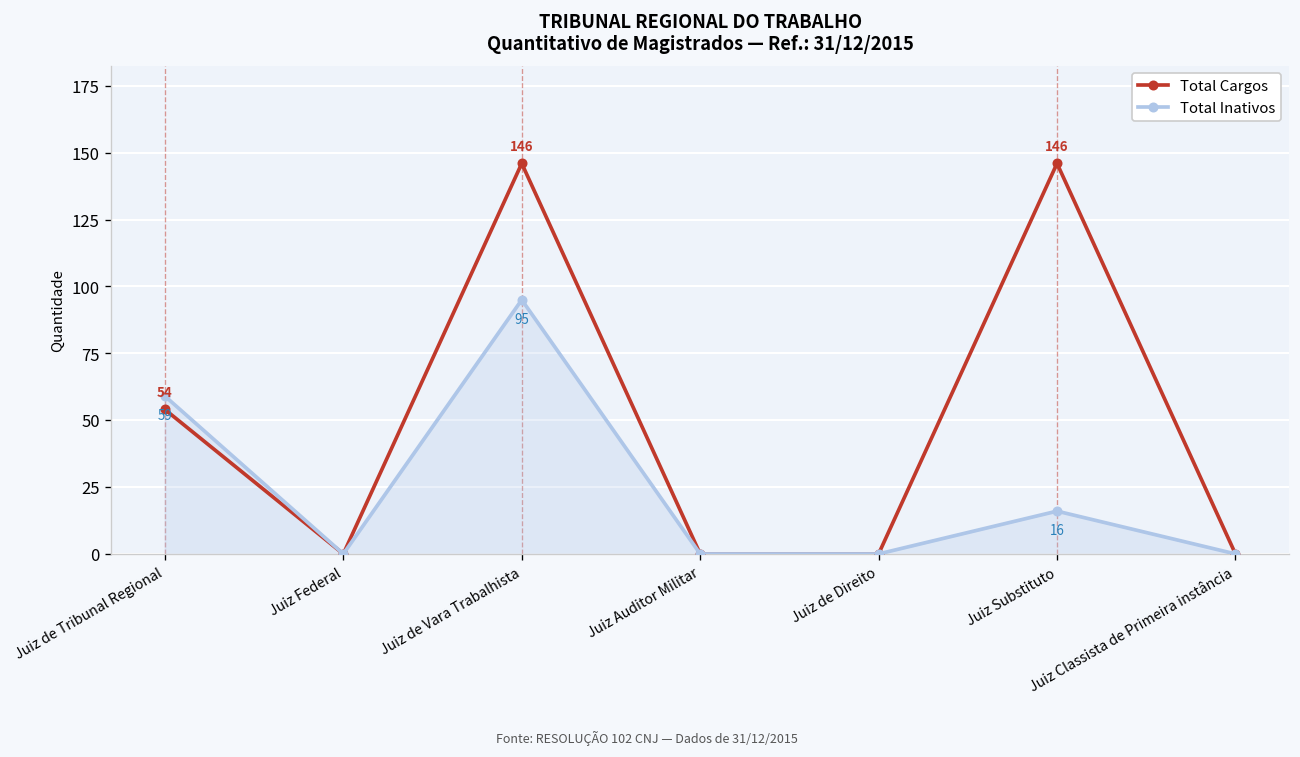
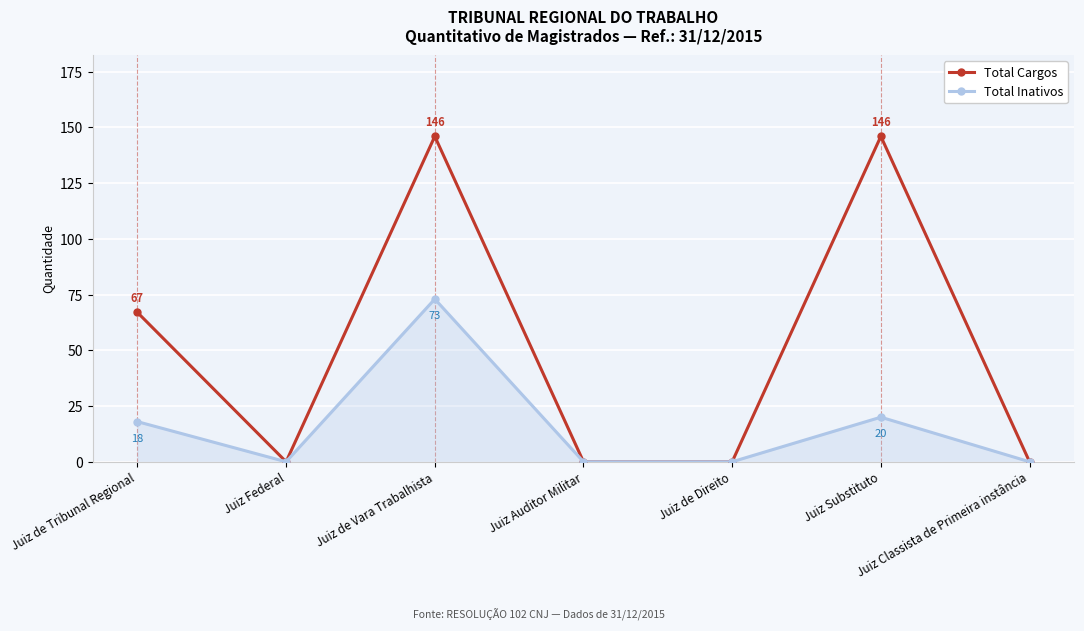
  {
    "Total Cargos": {
-     "Juiz de Tribunal Regional": 54,
+     "Juiz de Tribunal Regional": 67,
      "Juiz de Vara Trabalhista": 146,
      "Juiz Substituto": 146
    },
    "Total Inativos": {
-     "Juiz de Tribunal Regional": 59,
-     "Juiz de Vara Trabalhista": 95,
-     "Juiz Substituto": 16
+     "Juiz de Tribunal Regional": 18,
+     "Juiz de Vara Trabalhista": 73,
+     "Juiz Substituto": 20
    }
  }
